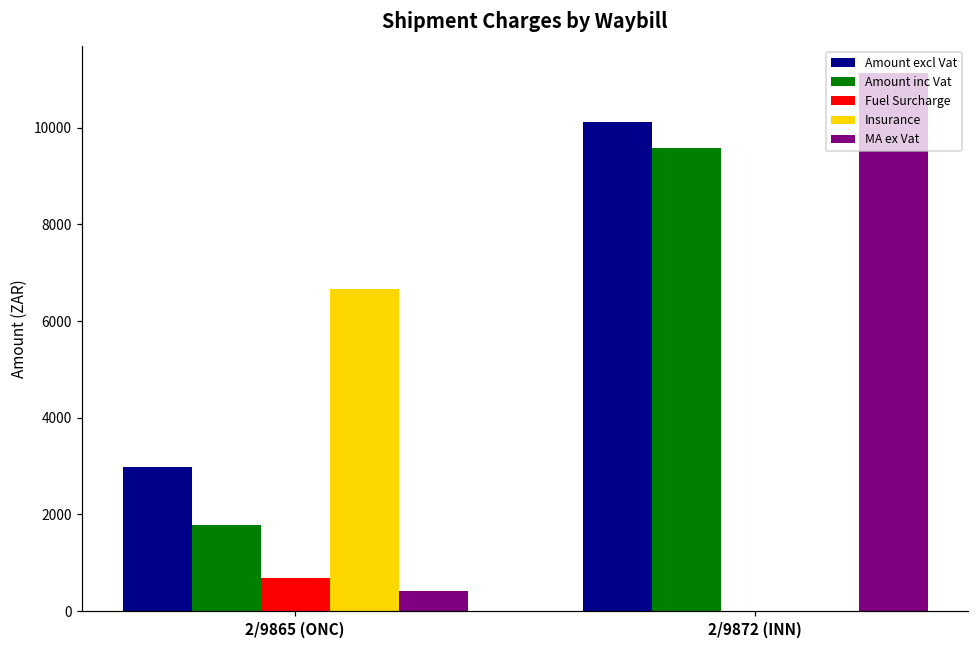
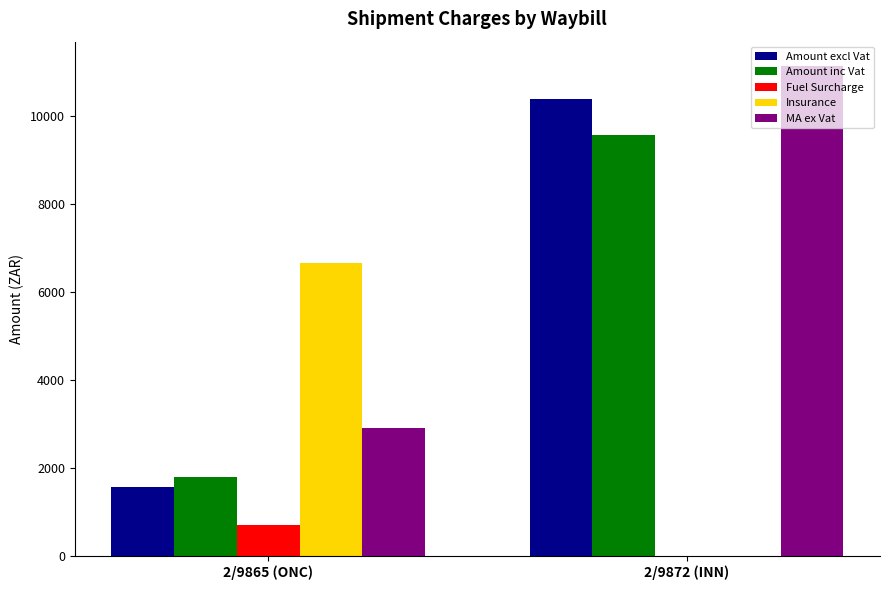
  {
    "Amount excl Vat": {
-     "2/9865 (ONC)": 3000,
-     "2/9872 (INN)": 10100
+     "2/9865 (ONC)": 1600,
+     "2/9872 (INN)": 10400
    },
    "Amount inc Vat": {
      "2/9865 (ONC)": 1800,
      "2/9872 (INN)": 9600
    },
    "Fuel Surcharge": {
      "2/9865 (ONC)": 700,
      "2/9872 (INN)": 0
    },
    "Insurance": {
      "2/9865 (ONC)": 6700,
      "2/9872 (INN)": 0
    },
    "MA ex Vat": {
-     "2/9865 (ONC)": 400
+     "2/9865 (ONC)": 2900
    }
  }
